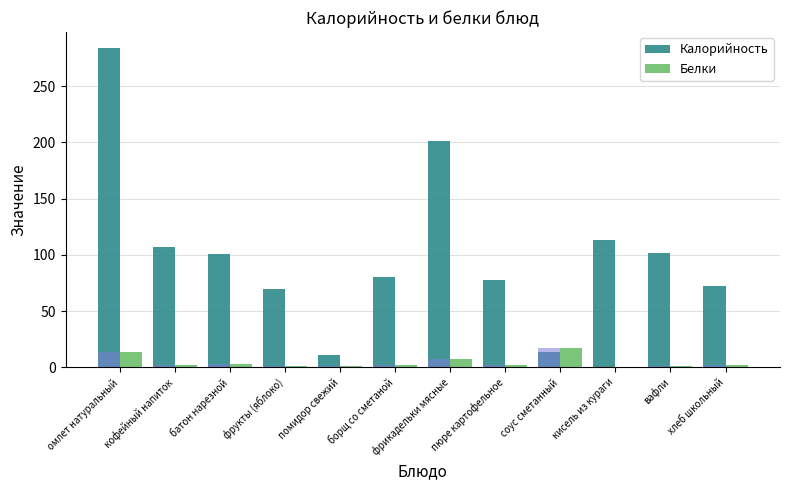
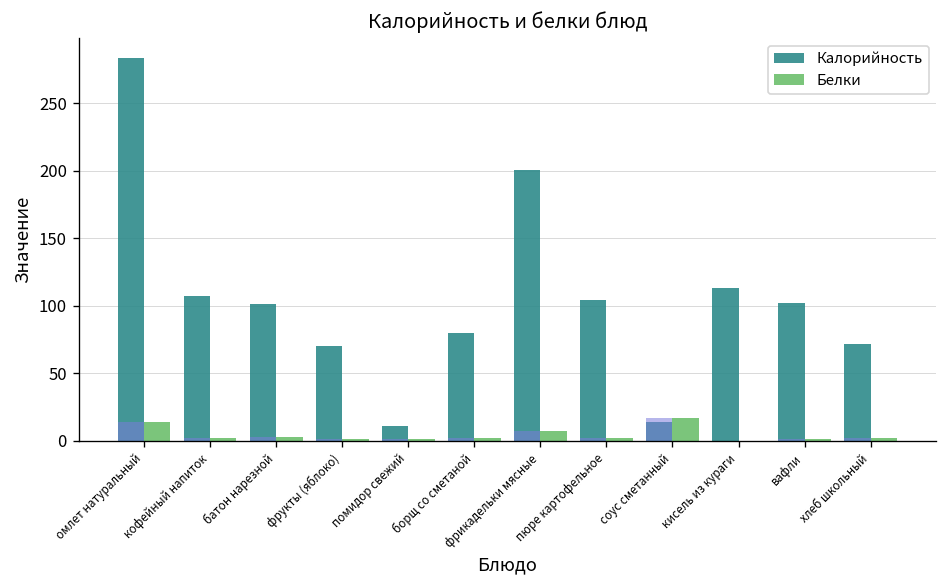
  {
    "Калорийность": {
      "омлет натуральный": 284,
      "кофейный напиток": 107,
      "батон нарезной": 101,
      "фрукты (яблоко)": 70,
      "помидор свежий": 11,
      "борщ со сметаной": 80,
      "фрикадельки мясные": 201,
-     "пюре картофельное": 78,
+     "пюре картофельное": 104,
      "кисель из кураги": 113,
      "вафли": 102,
      "хлеб школьный": 72
    },
    "Белки": {
      "омлет натуральный": 14,
      "батон нарезной": 3,
      "фрикадельки мясные": 7,
      "соус сметанный": 17,
      "кисель из кураги": 0
    }
  }
